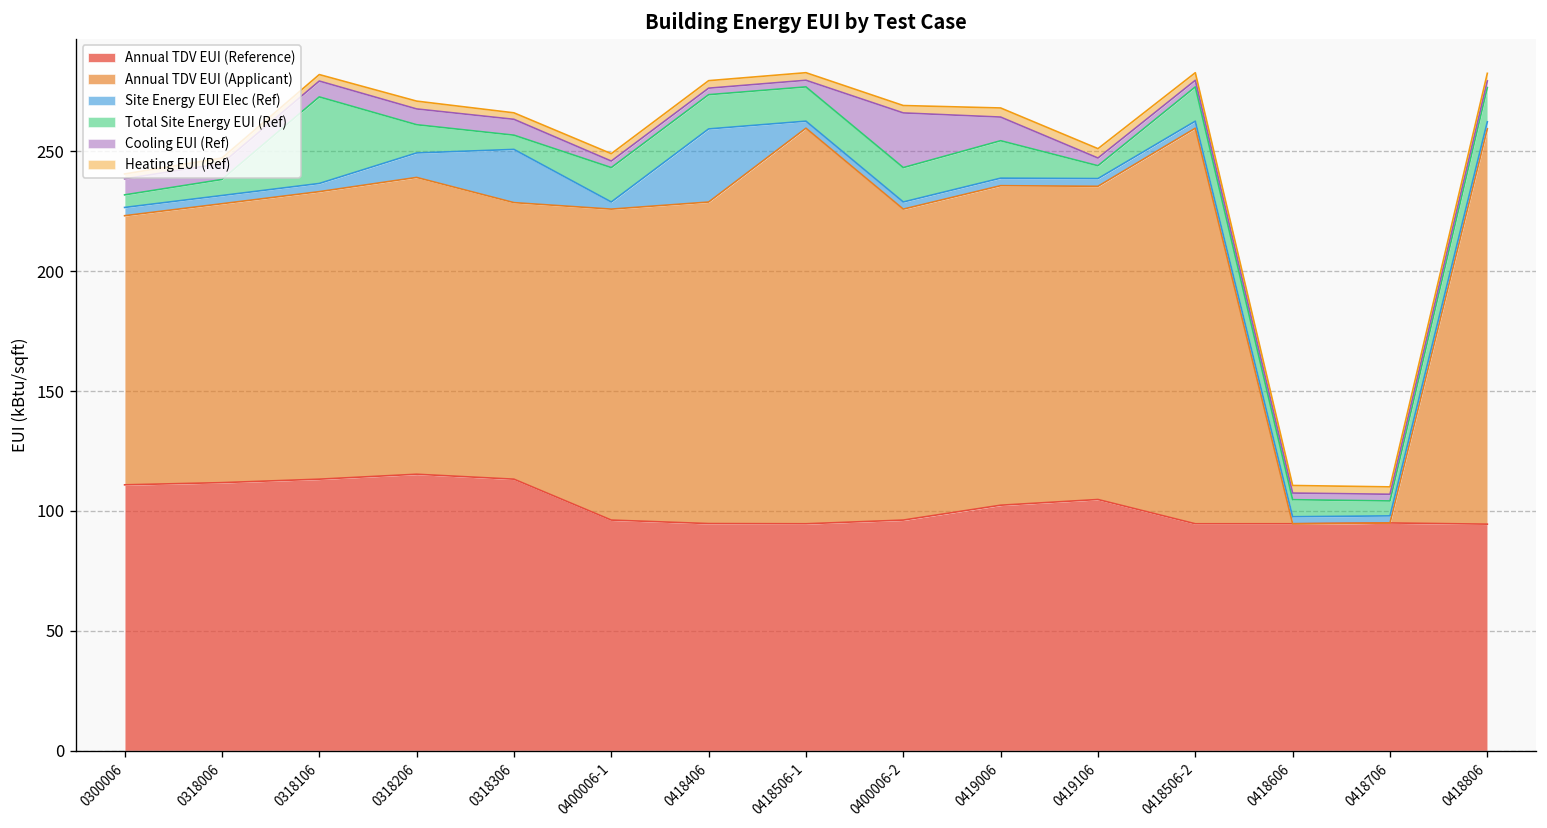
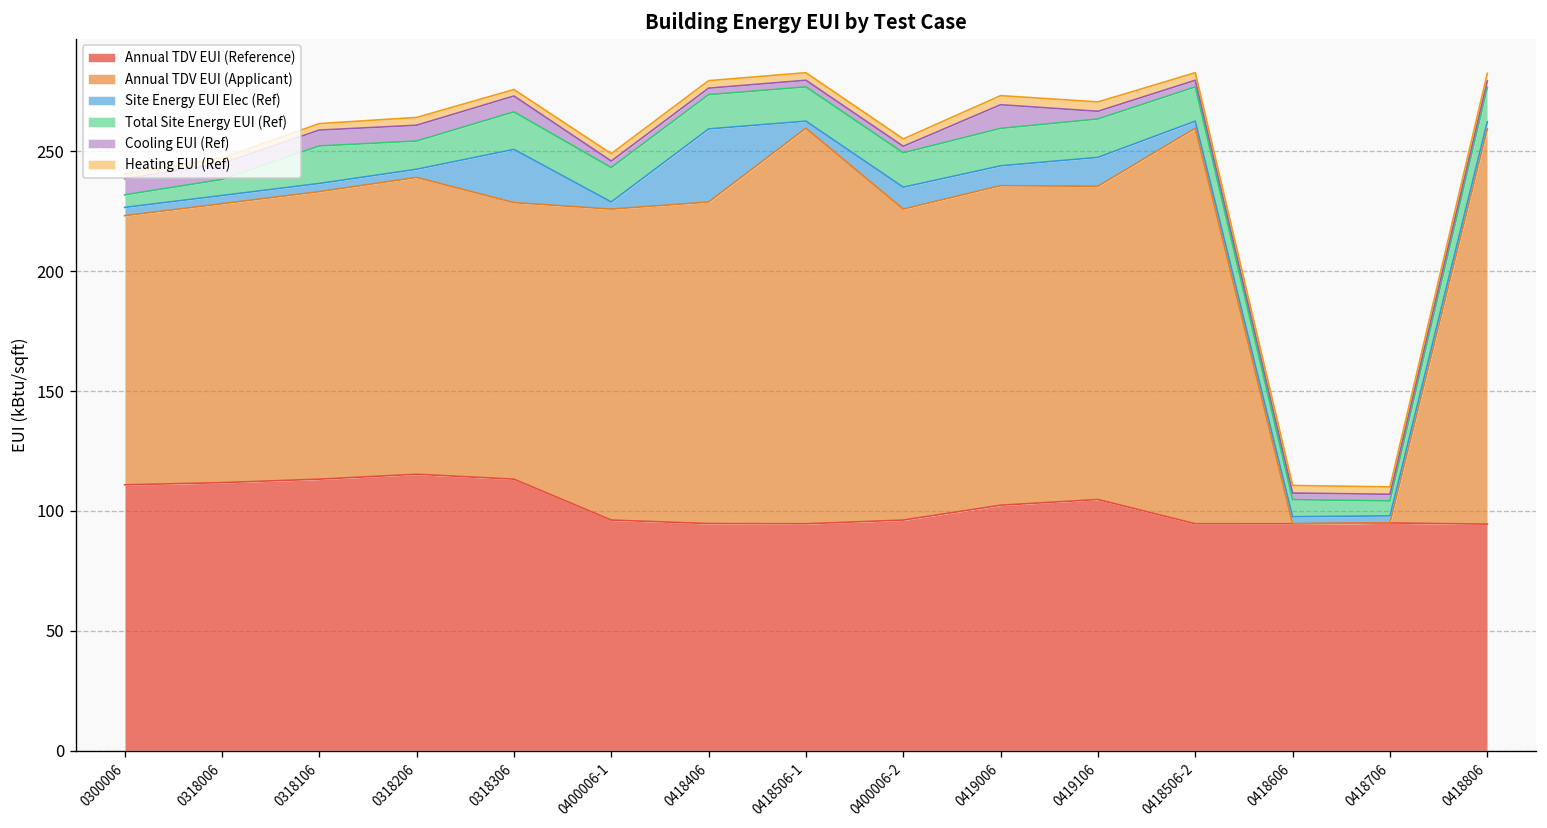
  {
    "Site Energy EUI Elec (Ref)": {
      "0300006": 3,
      "0318006": 3,
      "0318106": 3,
-     "0318206": 10,
+     "0318206": 3,
      "0318306": 22,
      "0400006-1": 3,
      "0418406": 31,
      "0418506-1": 3,
-     "0400006-2": 3,
-     "0419006": 3,
-     "0419106": 3,
+     "0400006-2": 9,
+     "0419006": 8,
+     "0419106": 12,
      "0418506-2": 3,
      "0418606": 3,
      "0418706": 3,
      "0418806": 3
    },
    "Total Site Energy EUI (Ref)": {
      "0300006": 5,
      "0318006": 7,
-     "0318106": 36,
+     "0318106": 16,
      "0318206": 12,
-     "0318306": 6,
+     "0318306": 16,
      "0400006-1": 14,
      "0418406": 14,
      "0418506-1": 14,
      "0400006-2": 14,
      "0419006": 16,
-     "0419106": 5,
+     "0419106": 16,
      "0418506-2": 14,
      "0418606": 7,
      "0418706": 6,
      "0418806": 14
    },
    "Cooling EUI (Ref)": {
      "0300006": 7,
      "0318106": 7,
      "0318206": 7,
      "0318306": 7,
      "0400006-1": 3,
      "0418406": 3,
      "0418506-1": 3,
-     "0400006-2": 23,
+     "0400006-2": 3,
      "0419006": 10,
      "0419106": 3,
      "0418506-2": 3,
      "0418606": 3,
      "0418706": 3,
      "0418806": 3
    }
  }
